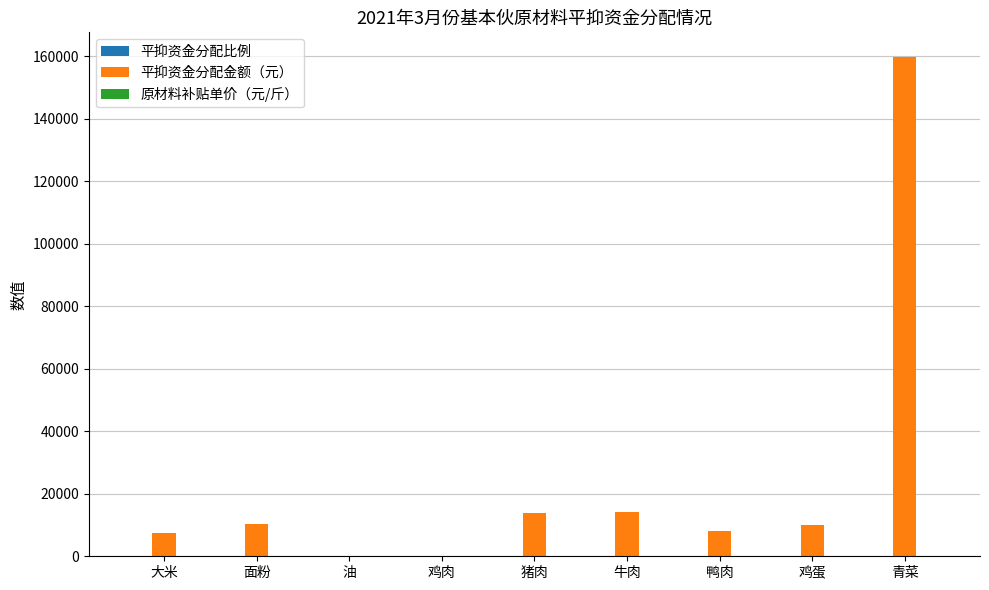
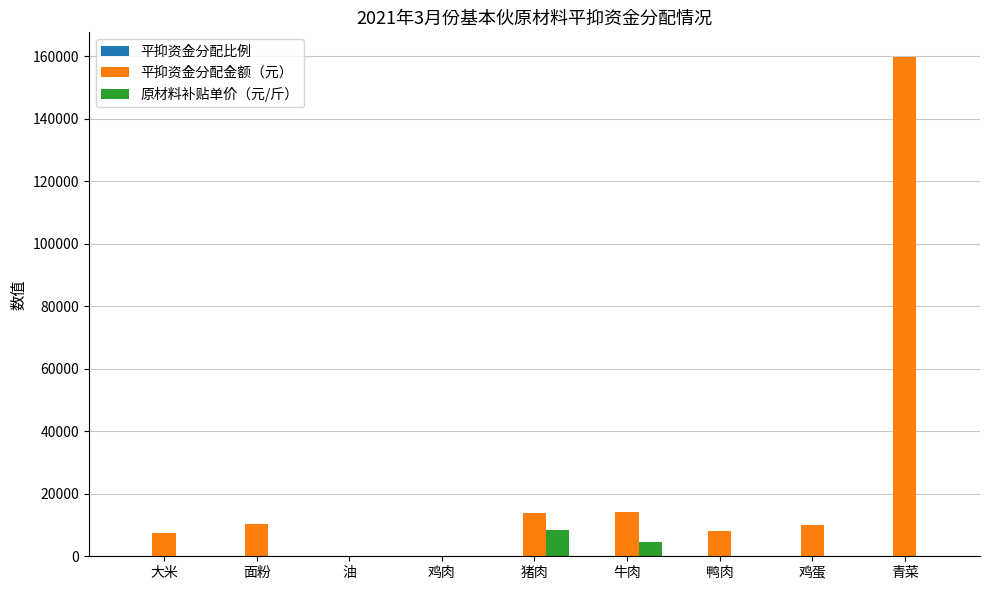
  {
    "平抑资金分配比例": {
      "油": 0,
      "鸡肉": 0
    },
    "平抑资金分配金额（元）": {
      "大米": 8000,
      "面粉": 10000,
      "油": 0,
      "鸡肉": 0,
      "猪肉": 14000,
      "牛肉": 14000,
      "鸭肉": 8000,
      "鸡蛋": 10000,
      "青菜": 160000
    },
    "原材料补贴单价（元/斤）": {
      "油": 0,
      "鸡肉": 0,
-     "猪肉": 0,
-     "牛肉": 0
+     "猪肉": 8000,
+     "牛肉": 5000
    }
  }
